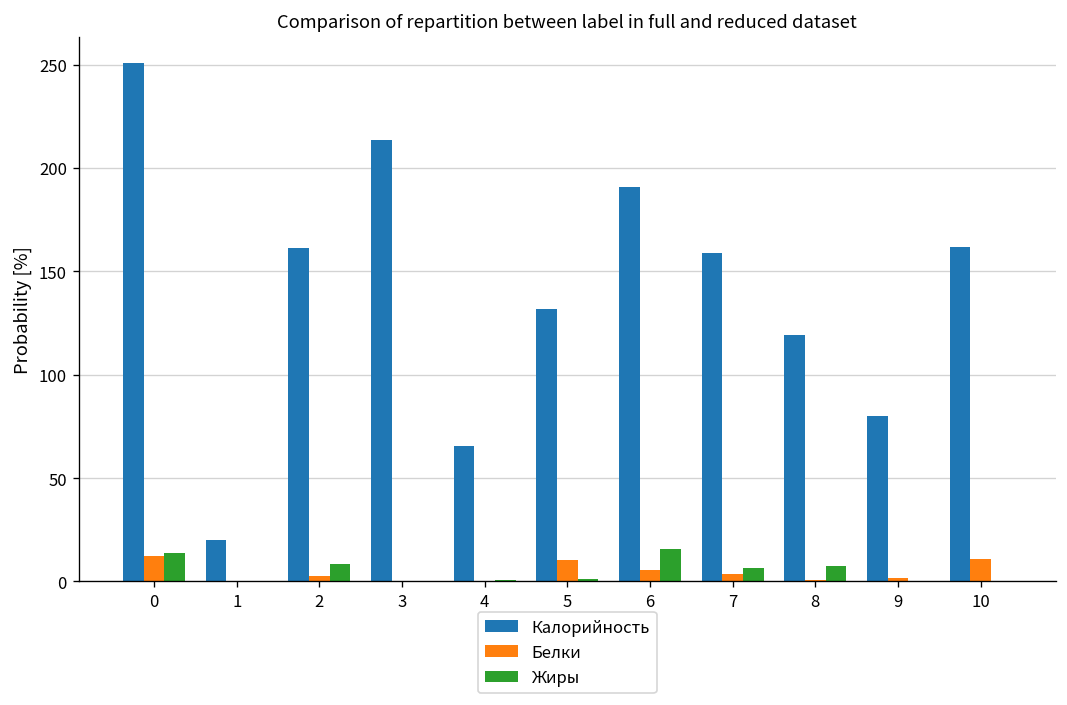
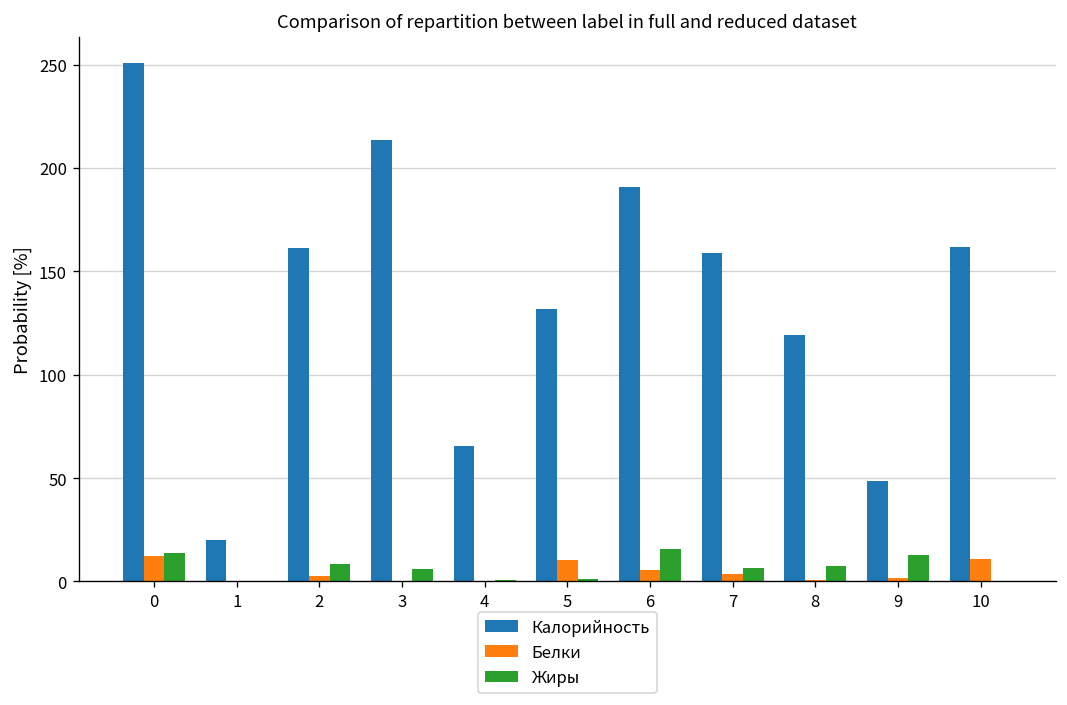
  {
    "Калорийность": {
      "0": 251,
      "1": 20,
      "2": 162,
      "3": 214,
      "4": 65,
      "5": 132,
      "6": 191,
      "7": 159,
      "8": 119,
-     "9": 80,
+     "9": 48,
      "10": 162
    },
    "Белки": {
      "0": 12,
      "1": 0,
      "2": 3,
      "4": 0,
      "5": 10,
      "6": 5,
      "7": 4,
      "9": 2,
      "10": 11
    },
    "Жиры": {
      "0": 14,
      "1": 0,
      "2": 9,
-     "3": 0,
+     "3": 6,
      "6": 16,
      "7": 6,
      "8": 8,
-     "9": 0
+     "9": 13
    }
  }
